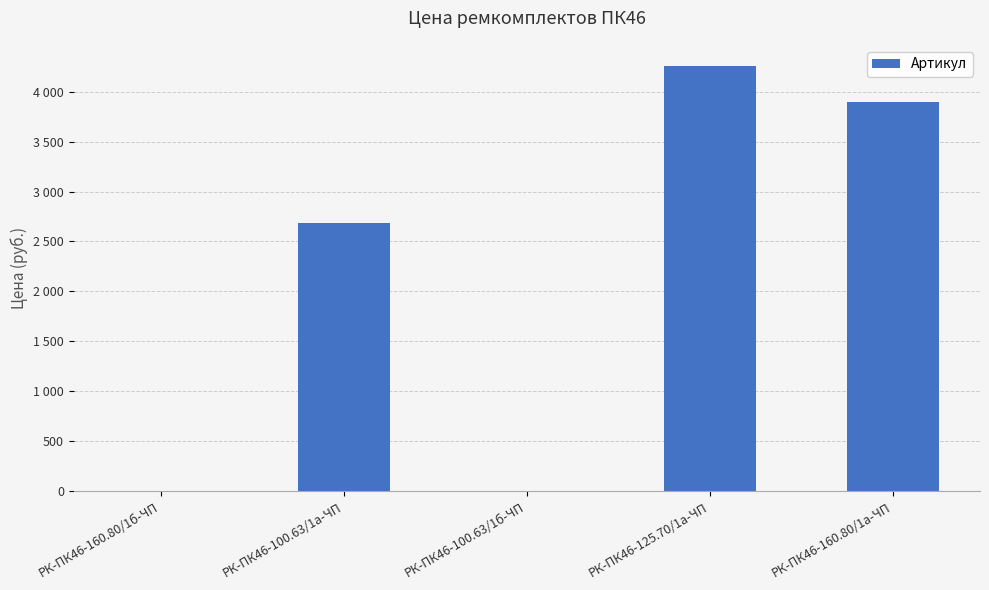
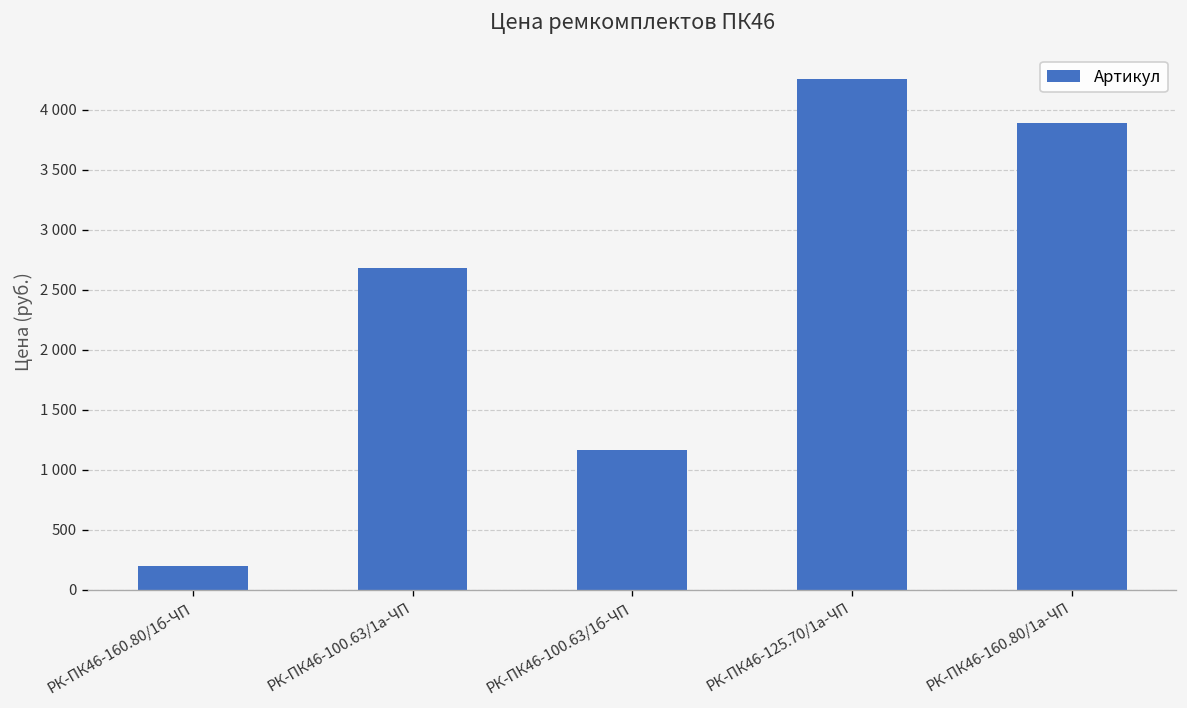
  {
-   "РК-ПК46-160.80/1б-ЧП": 0,
+   "РК-ПК46-160.80/1б-ЧП": 200,
    "РК-ПК46-100.63/1а-ЧП": 2700,
-   "РК-ПК46-100.63/1б-ЧП": 0,
+   "РК-ПК46-100.63/1б-ЧП": 1200,
    "РК-ПК46-125.70/1а-ЧП": 4300,
    "РК-ПК46-160.80/1а-ЧП": 3900
  }
